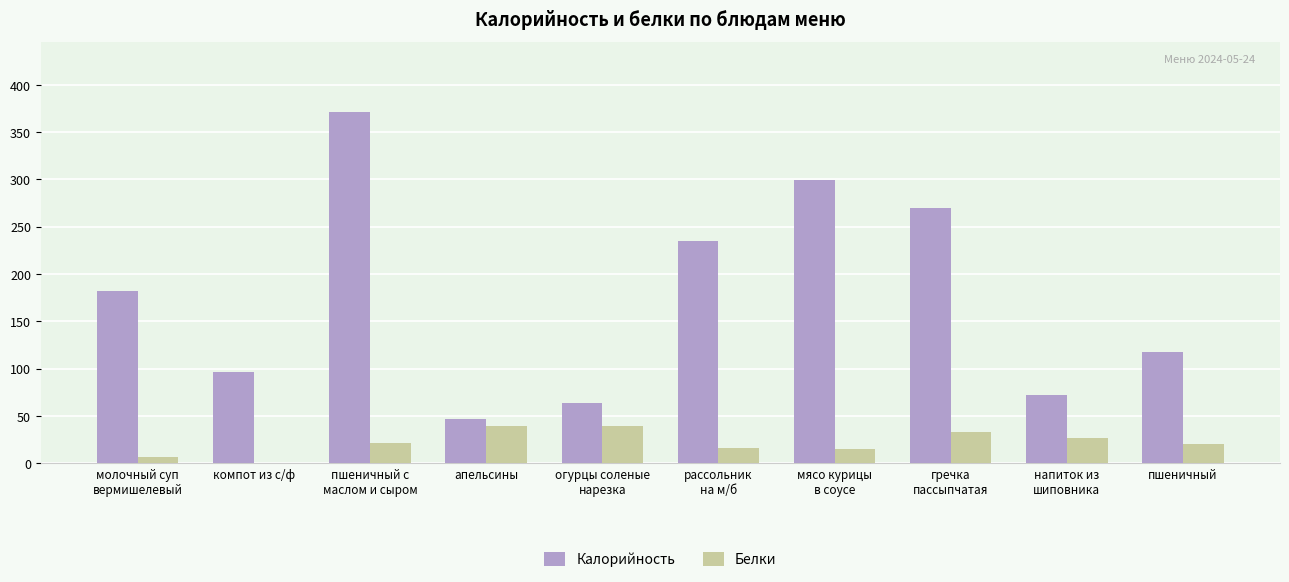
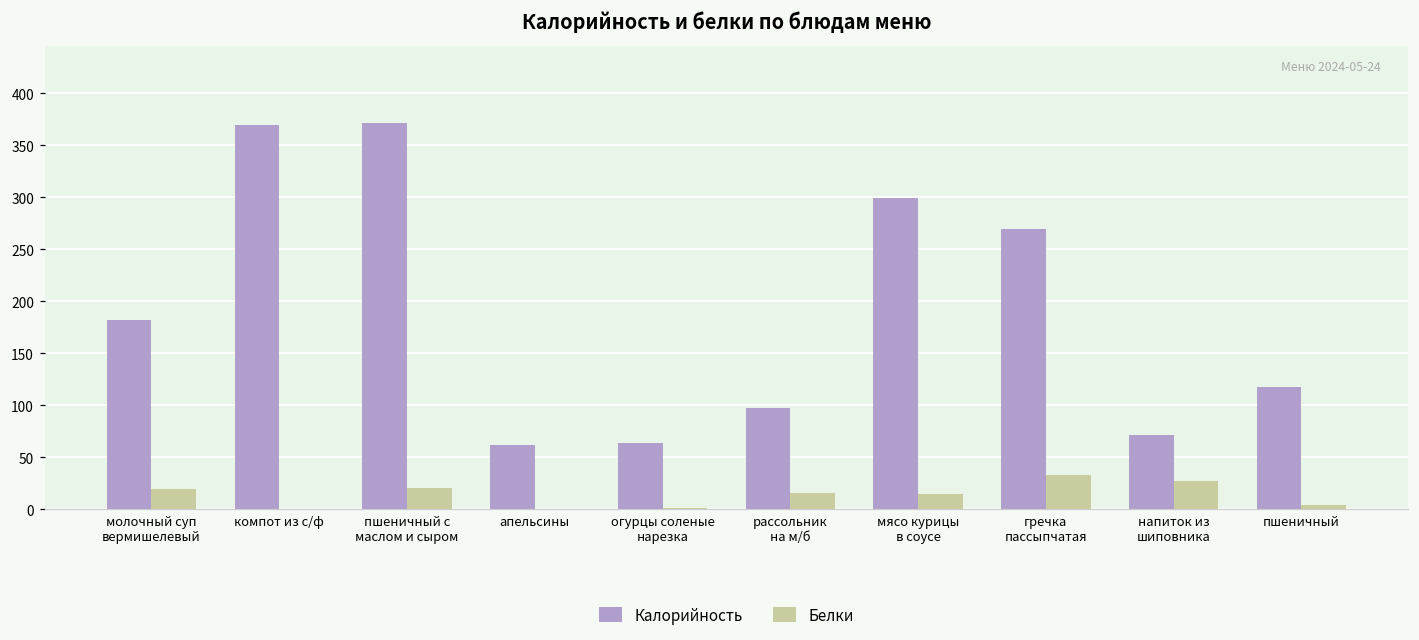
  {
    "Калорийность": {
      "молочный суп вермишелевый": 180,
-     "компот из с/ф": 100,
+     "компот из с/ф": 370,
      "пшеничный с маслом и сыром": 370,
-     "апельсины": 50,
+     "апельсины": 60,
      "огурцы соленые нарезка": 60,
-     "рассольник на м/б": 240,
+     "рассольник на м/б": 100,
      "мясо курицы в соусе": 300,
      "гречка пассыпчатая": 270,
      "напиток из шиповника": 70,
      "пшеничный": 120
    },
    "Белки": {
-     "молочный суп вермишелевый": 10,
+     "молочный суп вермишелевый": 20,
      "пшеничный с маслом и сыром": 20,
-     "апельсины": 40,
-     "огурцы соленые нарезка": 40,
+     "апельсины": 0,
+     "огурцы соленые нарезка": 0,
      "рассольник на м/б": 20,
      "мясо курицы в соусе": 20,
      "гречка пассыпчатая": 30,
      "напиток из шиповника": 30,
-     "пшеничный": 20
+     "пшеничный": 0
    }
  }
